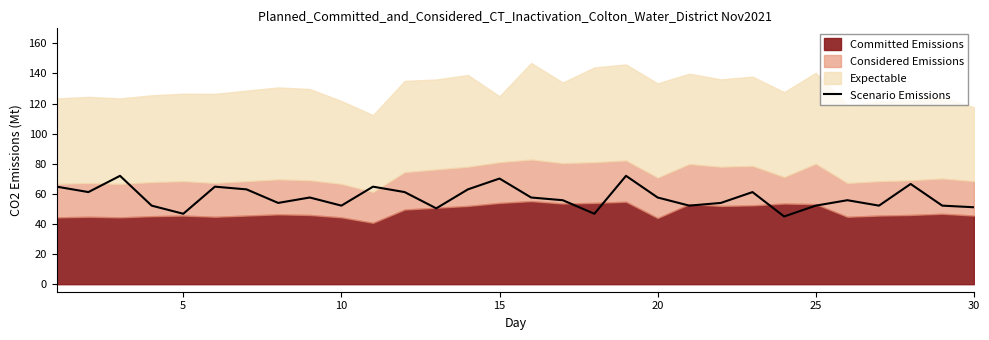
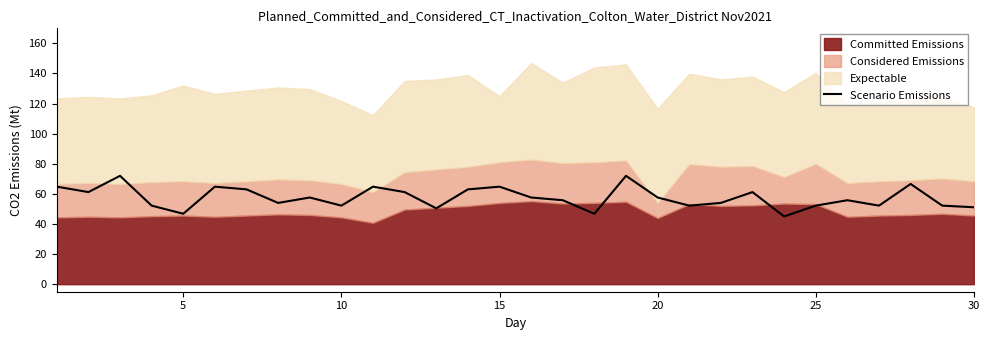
  {
    "Scenario Emissions": {
      "10": 52,
-     "15": 70,
+     "15": 65,
      "20": 58,
      "30": 51
    },
    "Committed Emissions": {
      "10": 44,
      "15": 54,
      "20": 44,
      "30": 46
    },
    "Considered Emissions": {
      "5": 23,
      "10": 22,
      "15": 27,
-     "20": 27,
+     "20": 10,
      "25": 27,
      "30": 23
    },
    "Expectable": {
-     "5": 58,
+     "5": 64,
      "10": 55,
      "15": 44,
      "20": 63,
      "25": 60,
      "30": 49
    }
  }
